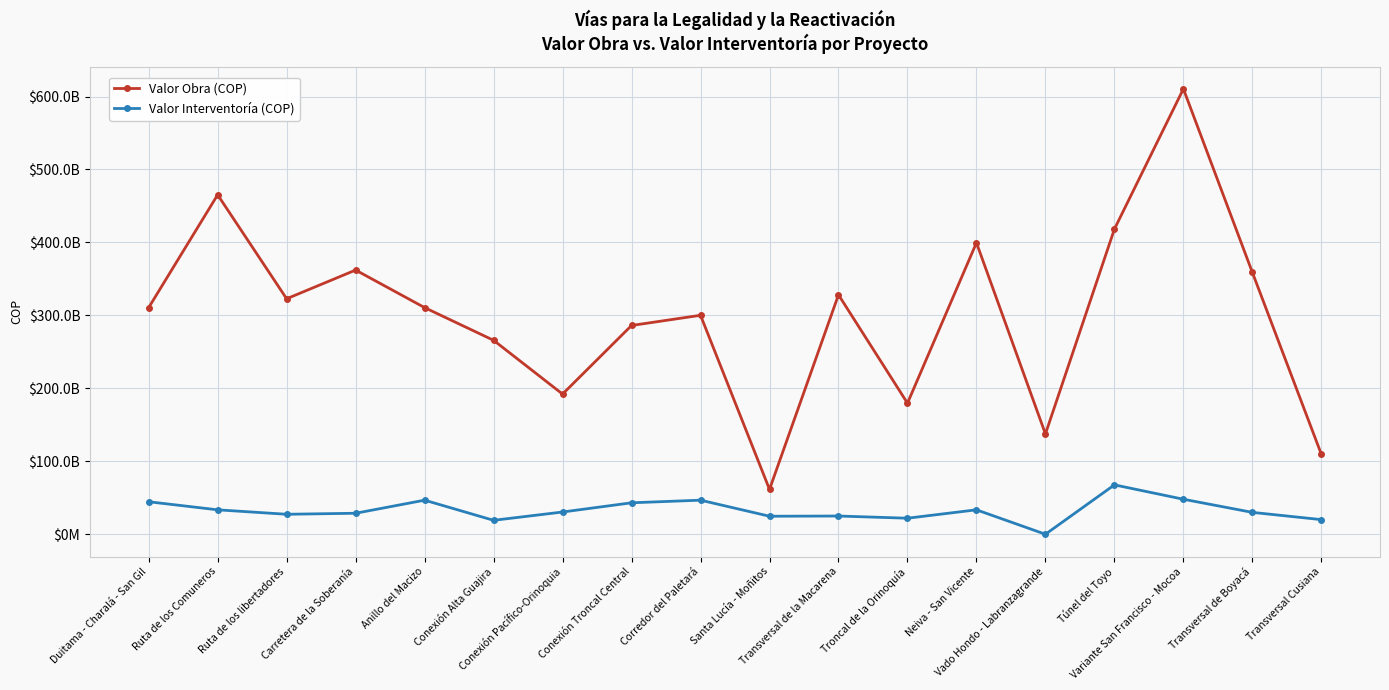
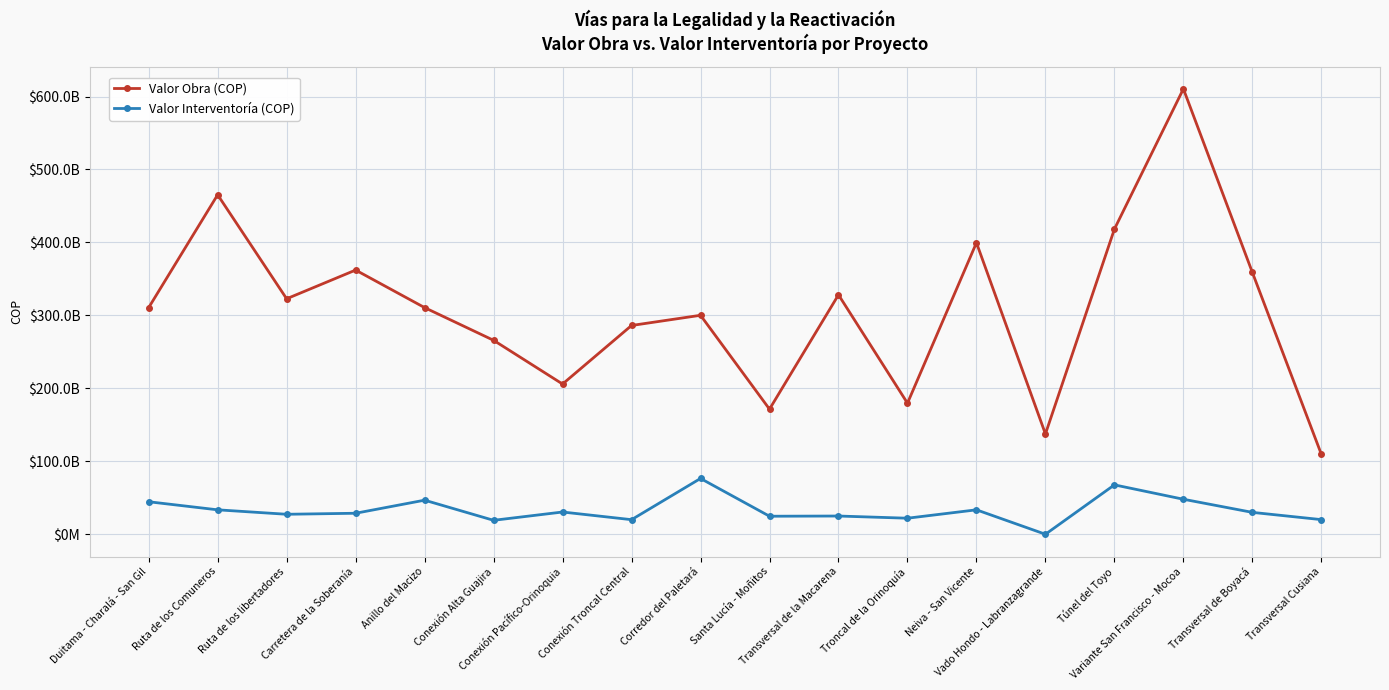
  {
    "Valor Obra (COP)": {
      "Duitama - Charalá - San Gil": "$310000000000",
      "Ruta de los Comuneros": "$470000000000",
      "Ruta de los libertadores": "$320000000000",
      "Carretera de la Soberanía": "$360000000000",
      "Anillo del Macizo": "$310000000000",
      "Conexión Alta Guajira": "$270000000000",
-     "Conexión Pacífico-Orinoquia": "$190000000000",
+     "Conexión Pacífico-Orinoquia": "$210000000000",
      "Conexión Troncal Central": "$290000000000",
      "Corredor del Paletará": "$300000000000",
-     "Santa Lucía - Moñitos": "$60000000000",
+     "Santa Lucía - Moñitos": "$170000000000",
      "Transversal de la Macarena": "$330000000000",
      "Troncal de la Orinoquía": "$180000000000",
      "Neiva - San Vicente": "$400000000000",
      "Vado Hondo - Labranzagrande": "$140000000000",
      "Túnel del Toyo": "$420000000000",
      "Variante San Francisco - Mocoa": "$610000000000",
      "Transversal de Boyacá": "$360000000000",
      "Transversal Cusiana": "$110000000000"
    },
    "Valor Interventoría (COP)": {
      "Duitama - Charalá - San Gil": "$40000000000",
      "Ruta de los Comuneros": "$30000000000",
      "Ruta de los libertadores": "$30000000000",
      "Carretera de la Soberanía": "$30000000000",
      "Anillo del Macizo": "$50000000000",
      "Conexión Alta Guajira": "$20000000000",
      "Conexión Pacífico-Orinoquia": "$30000000000",
-     "Conexión Troncal Central": "$40000000000",
-     "Corredor del Paletará": "$50000000000",
+     "Conexión Troncal Central": "$20000000000",
+     "Corredor del Paletará": "$80000000000",
      "Santa Lucía - Moñitos": "$20000000000",
      "Transversal de la Macarena": "$30000000000",
      "Troncal de la Orinoquía": "$20000000000",
      "Neiva - San Vicente": "$30000000000",
      "Vado Hondo - Labranzagrande": "$0",
      "Túnel del Toyo": "$70000000000",
      "Variante San Francisco - Mocoa": "$50000000000",
      "Transversal de Boyacá": "$30000000000",
      "Transversal Cusiana": "$20000000000"
    }
  }
